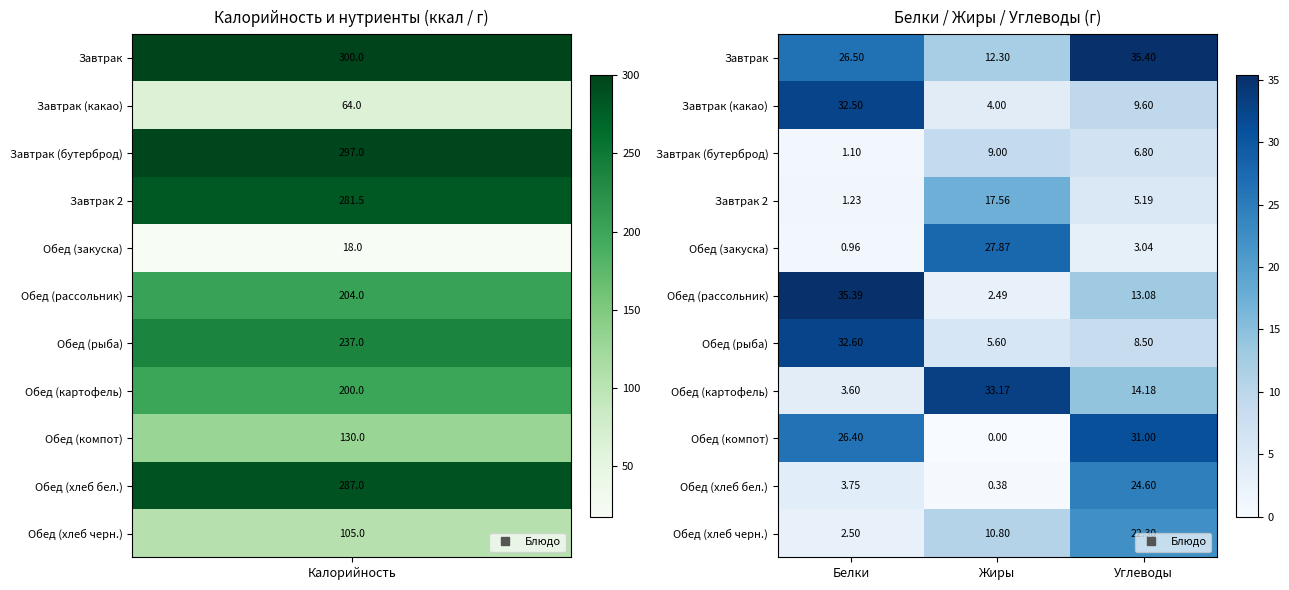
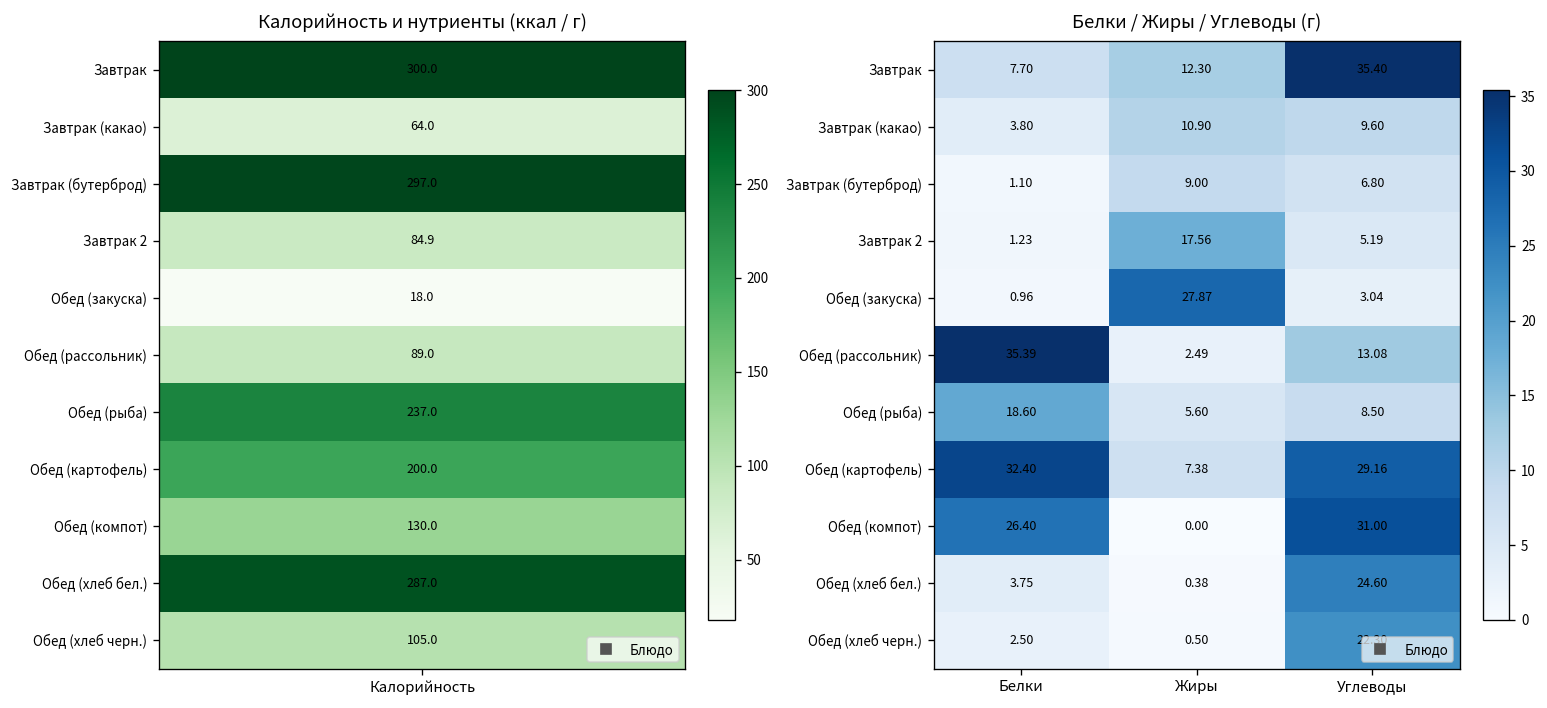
  {
    "Калорийность и нутриенты (ккал / г)": {
      "Завтрак": {
        "Калорийность": 300.0
      },
      "Завтрак (какао)": {
        "Калорийность": 64.0
      },
      "Завтрак (бутерброд)": {
        "Калорийность": 297.0
      },
      "Завтрак 2": {
-       "Калорийность": 281.5
+       "Калорийность": 84.9
      },
      "Обед (закуска)": {
        "Калорийность": 18.0
      },
      "Обед (рассольник)": {
-       "Калорийность": 204.0
+       "Калорийность": 89.0
      },
      "Обед (рыба)": {
        "Калорийность": 237.0
      },
      "Обед (картофель)": {
        "Калорийность": 200.0
      },
      "Обед (компот)": {
        "Калорийность": 130.0
      },
      "Обед (хлеб бел.)": {
        "Калорийность": 287.0
      },
      "Обед (хлеб черн.)": {
        "Калорийность": 105.0
      }
    },
    "Белки / Жиры / Углеводы (г)": {
      "Завтрак": {
-       "Белки": 26.50,
+       "Белки": 7.70,
        "Жиры": 12.30,
        "Углеводы": 35.40
      },
      "Завтрак (какао)": {
-       "Белки": 32.50,
-       "Жиры": 4.00,
+       "Белки": 3.80,
+       "Жиры": 10.90,
        "Углеводы": 9.60
      },
      "Завтрак (бутерброд)": {
        "Белки": 1.10,
        "Жиры": 9.00,
        "Углеводы": 6.80
      },
      "Завтрак 2": {
        "Белки": 1.23,
        "Жиры": 17.56,
        "Углеводы": 5.19
      },
      "Обед (закуска)": {
        "Белки": 0.96,
        "Жиры": 27.87,
        "Углеводы": 3.04
      },
      "Обед (рассольник)": {
        "Белки": 35.39,
        "Жиры": 2.49,
        "Углеводы": 13.08
      },
      "Обед (рыба)": {
-       "Белки": 32.60,
+       "Белки": 18.60,
        "Жиры": 5.60,
        "Углеводы": 8.50
      },
      "Обед (картофель)": {
-       "Белки": 3.60,
-       "Жиры": 33.17,
-       "Углеводы": 14.18
+       "Белки": 32.40,
+       "Жиры": 7.38,
+       "Углеводы": 29.16
      },
      "Обед (компот)": {
        "Белки": 26.40,
        "Жиры": 0.00,
        "Углеводы": 31.00
      },
      "Обед (хлеб бел.)": {
        "Белки": 3.75,
        "Жиры": 0.38,
        "Углеводы": 24.60
      },
      "Обед (хлеб черн.)": {
        "Белки": 2.50,
-       "Жиры": 10.80
+       "Жиры": 0.50
      }
    }
  }
